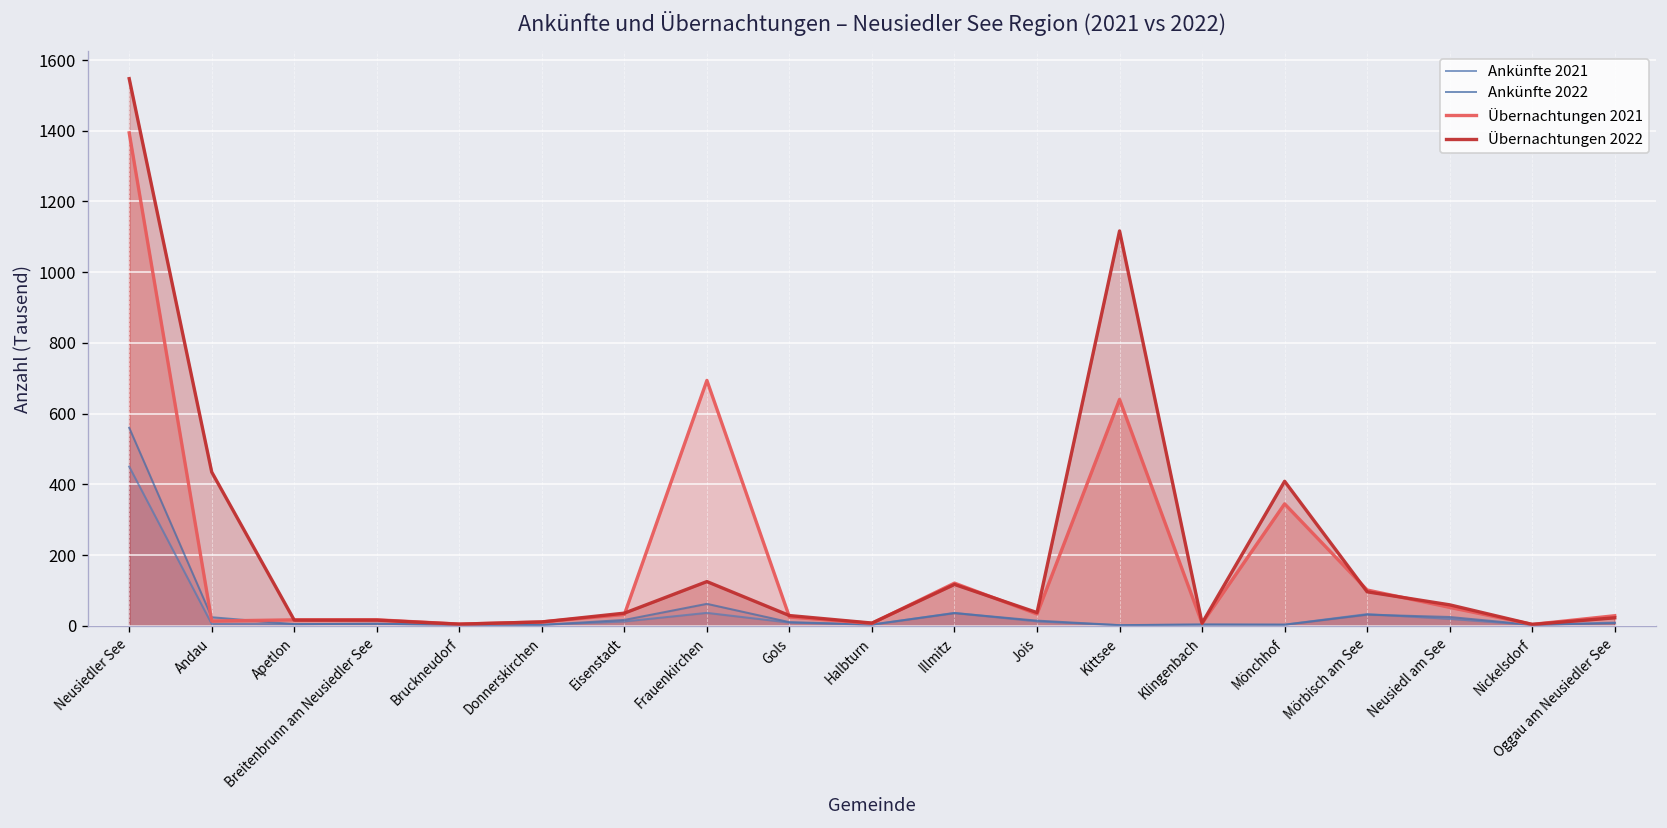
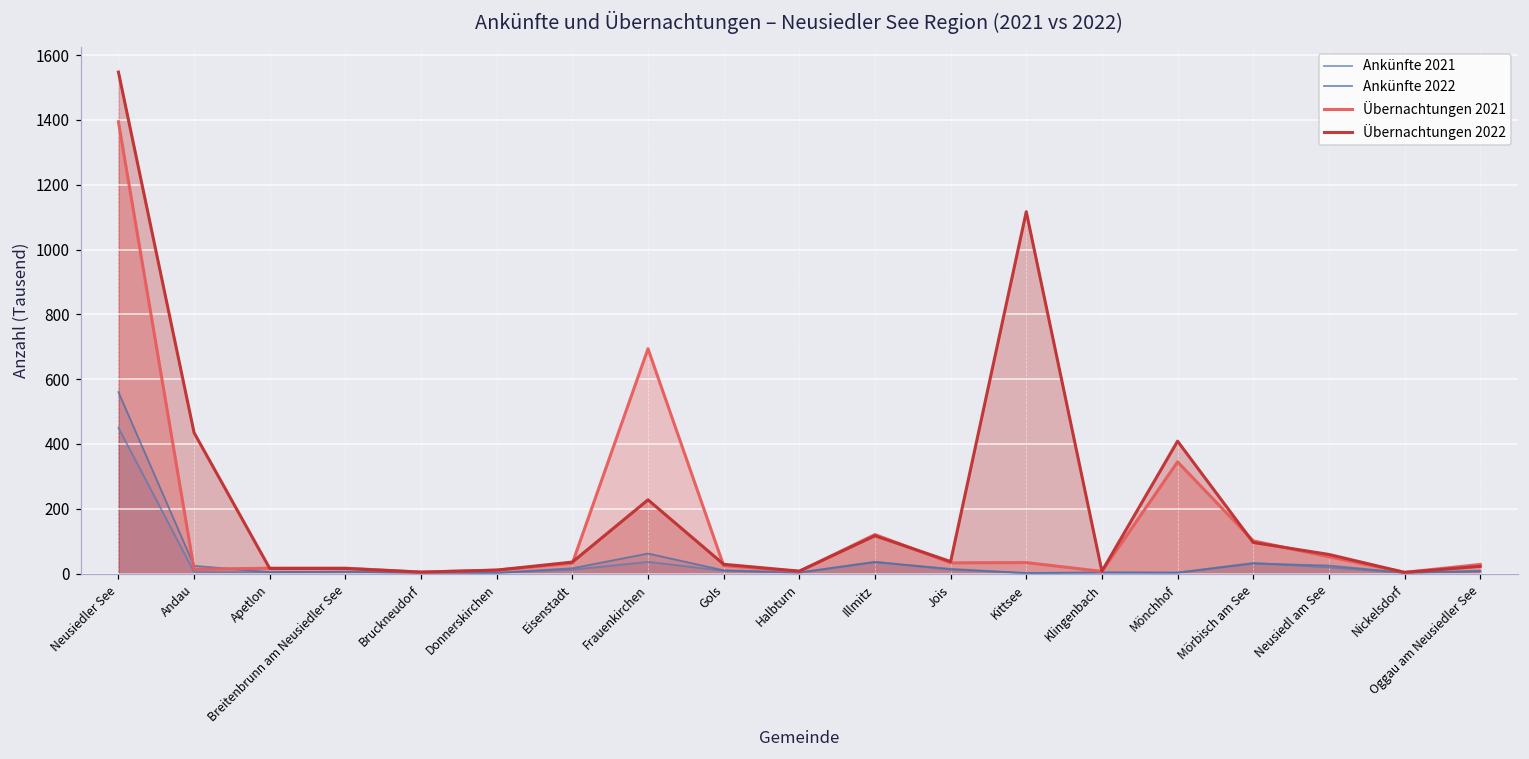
  {
    "Übernachtungen 2021": {
      "Neusiedler See": 1390,
      "Frauenkirchen": 690,
-     "Kittsee": 640,
+     "Kittsee": 30,
      "Mönchhof": 340
    },
    "Übernachtungen 2022": {
      "Neusiedler See": 1550,
      "Andau": 430,
-     "Frauenkirchen": 130,
+     "Frauenkirchen": 230,
      "Kittsee": 1120,
      "Mönchhof": 410
    }
  }
